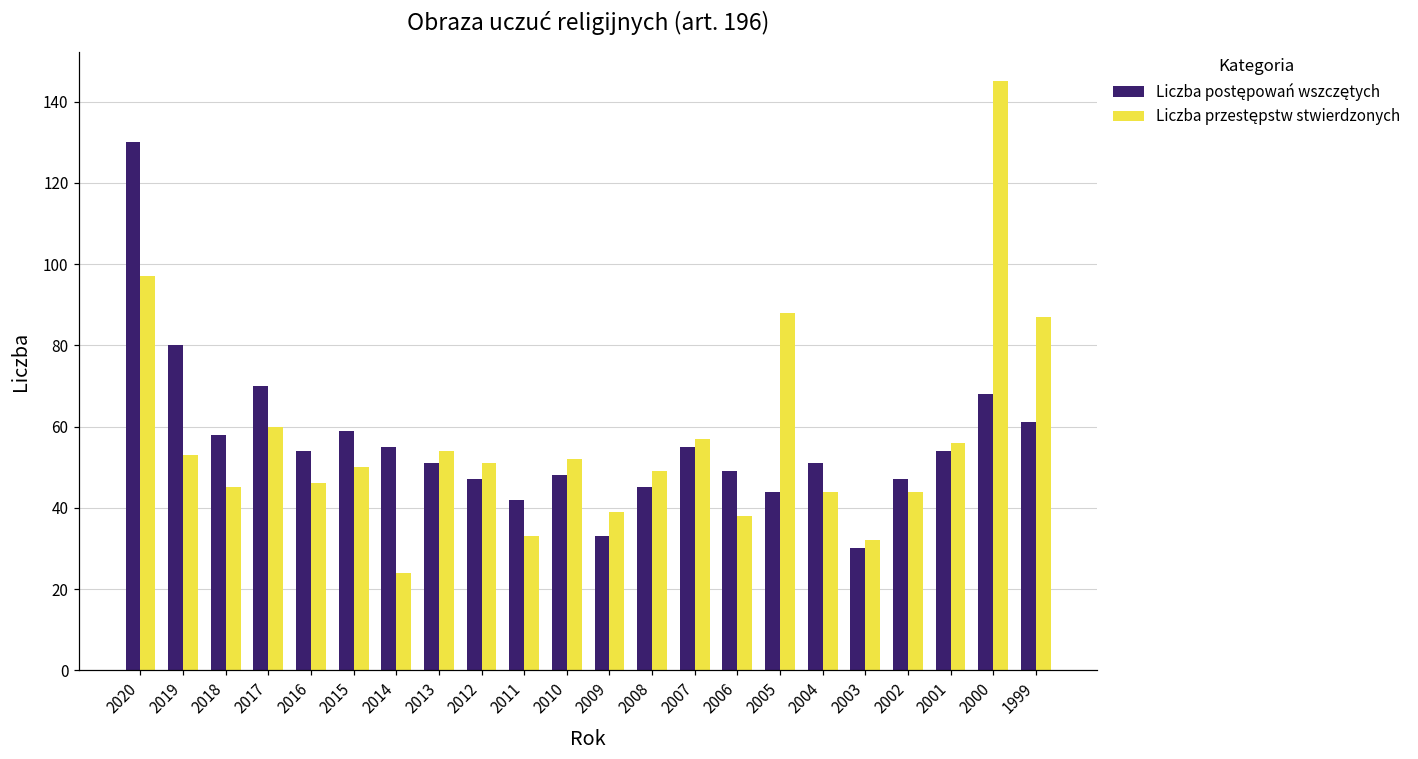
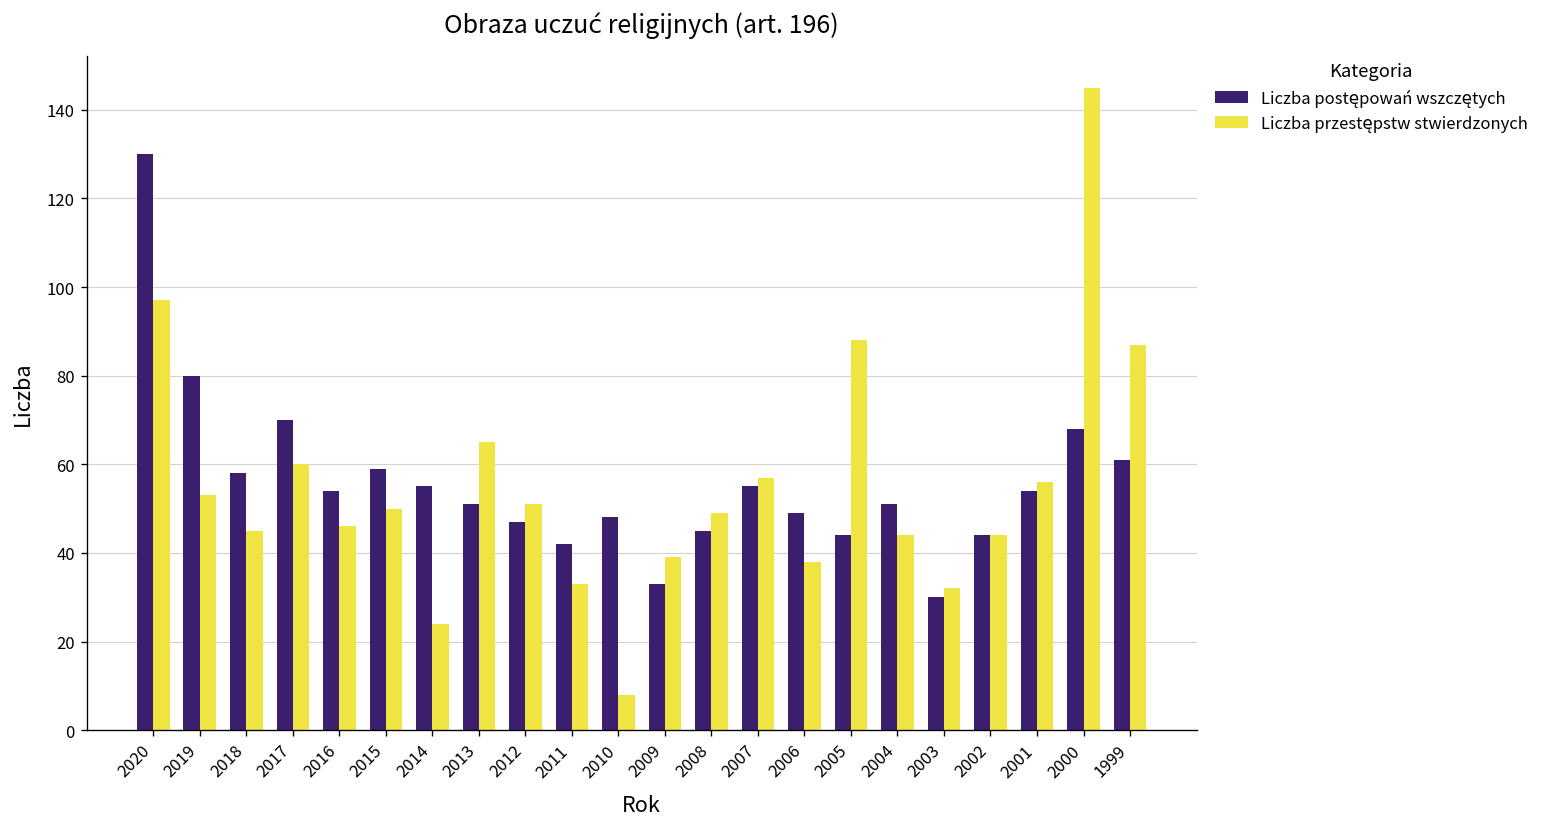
  {
    "Liczba postępowań wszczętych": {
      "2020": 130,
      "2019": 80,
      "2018": 58,
      "2017": 70,
      "2016": 54,
      "2015": 59,
      "2014": 55,
      "2013": 51,
      "2012": 47,
      "2011": 42,
      "2010": 48,
      "2009": 33,
      "2008": 45,
      "2007": 55,
      "2006": 49,
      "2005": 44,
      "2004": 51,
      "2003": 30,
-     "2002": 47,
+     "2002": 44,
      "2001": 54,
      "2000": 68,
      "1999": 61
    },
    "Liczba przestępstw stwierdzonych": {
      "2020": 97,
      "2019": 53,
      "2018": 45,
      "2017": 60,
      "2016": 46,
      "2015": 50,
      "2014": 24,
-     "2013": 54,
+     "2013": 65,
      "2012": 51,
      "2011": 33,
-     "2010": 52,
+     "2010": 8,
      "2009": 39,
      "2008": 49,
      "2007": 57,
      "2006": 38,
      "2005": 88,
      "2004": 44,
      "2003": 32,
      "2002": 44,
      "2001": 56,
      "2000": 145,
      "1999": 87
    }
  }
